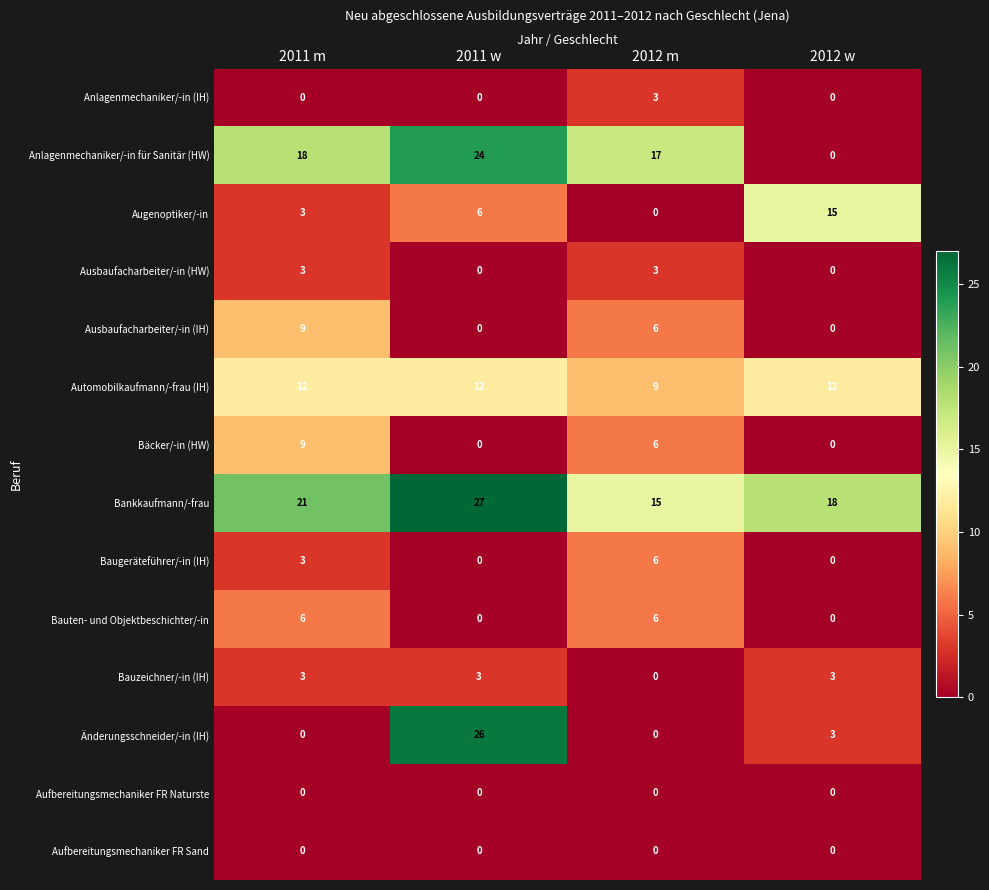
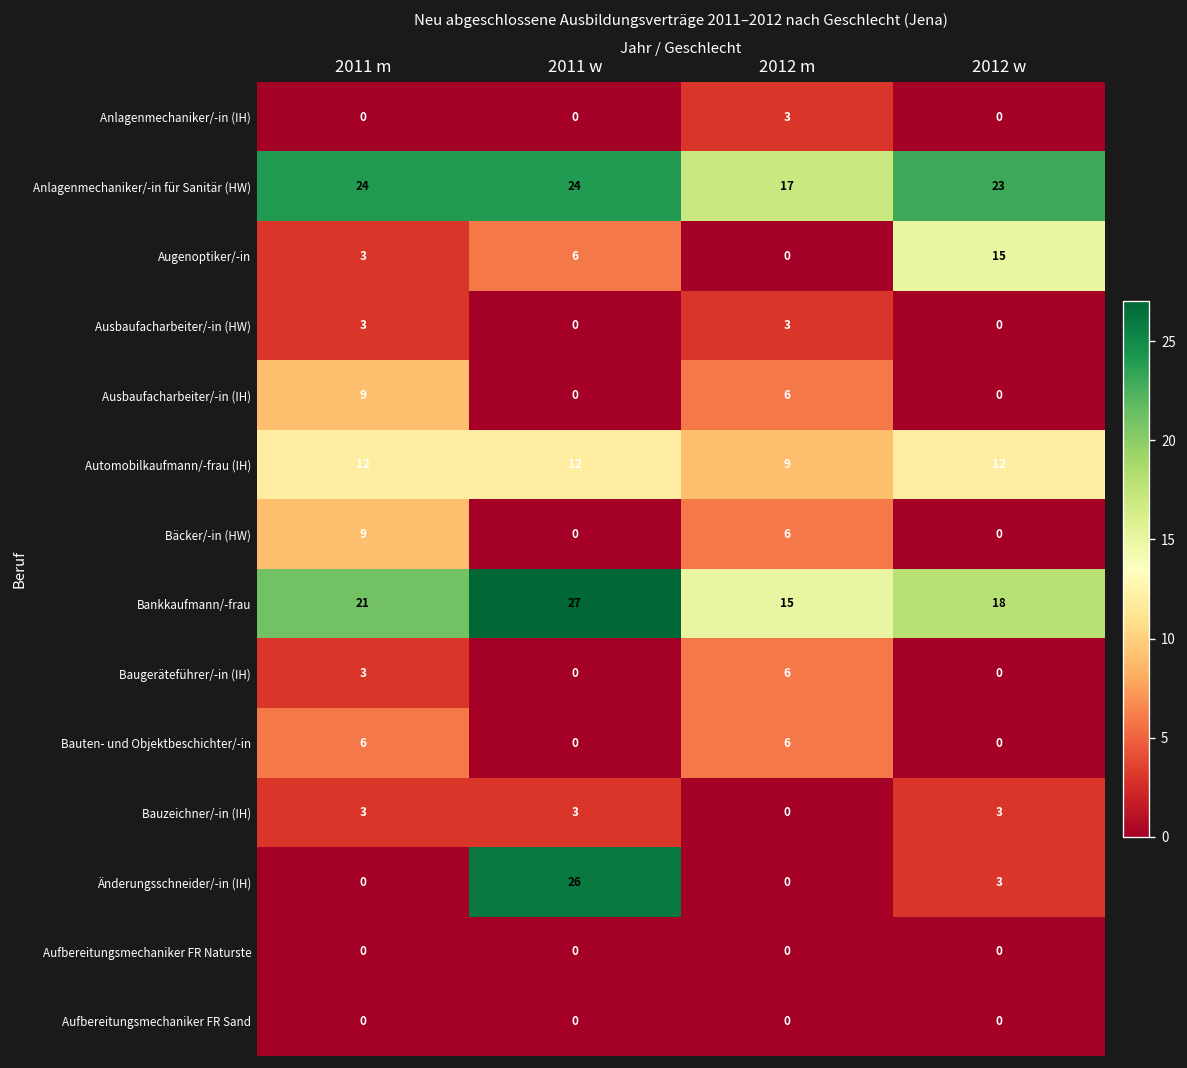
  {
    "Anlagenmechaniker/-in (IH)": {
      "2011 m": 0,
      "2011 w": 0,
      "2012 m": 3,
      "2012 w": 0
    },
    "Anlagenmechaniker/-in für Sanitär (HW)": {
-     "2011 m": 18,
+     "2011 m": 24,
      "2011 w": 24,
      "2012 m": 17,
-     "2012 w": 0
+     "2012 w": 23
    },
    "Augenoptiker/-in": {
      "2011 m": 3,
      "2011 w": 6,
      "2012 m": 0,
      "2012 w": 15
    },
    "Ausbaufacharbeiter/-in (HW)": {
      "2011 m": 3,
      "2011 w": 0,
      "2012 m": 3,
      "2012 w": 0
    },
    "Ausbaufacharbeiter/-in (IH)": {
      "2011 m": 9,
      "2011 w": 0,
      "2012 m": 6,
      "2012 w": 0
    },
    "Automobilkaufmann/-frau (IH)": {
      "2011 m": 12,
      "2011 w": 12,
      "2012 m": 9,
      "2012 w": 12
    },
    "Bäcker/-in (HW)": {
      "2011 m": 9,
      "2011 w": 0,
      "2012 m": 6,
      "2012 w": 0
    },
    "Bankkaufmann/-frau": {
      "2011 m": 21,
      "2011 w": 27,
      "2012 m": 15,
      "2012 w": 18
    },
    "Baugeräteführer/-in (IH)": {
      "2011 m": 3,
      "2011 w": 0,
      "2012 m": 6,
      "2012 w": 0
    },
    "Bauten- und Objektbeschichter/-in": {
      "2011 m": 6,
      "2011 w": 0,
      "2012 m": 6,
      "2012 w": 0
    },
    "Bauzeichner/-in (IH)": {
      "2011 m": 3,
      "2011 w": 3,
      "2012 m": 0,
      "2012 w": 3
    },
    "Änderungsschneider/-in (IH)": {
      "2011 m": 0,
      "2011 w": 26,
      "2012 m": 0,
      "2012 w": 3
    },
    "Aufbereitungsmechaniker FR Naturste": {
      "2011 m": 0,
      "2011 w": 0,
      "2012 m": 0,
      "2012 w": 0
    },
    "Aufbereitungsmechaniker FR Sand": {
      "2011 m": 0,
      "2011 w": 0,
      "2012 m": 0,
      "2012 w": 0
    }
  }
